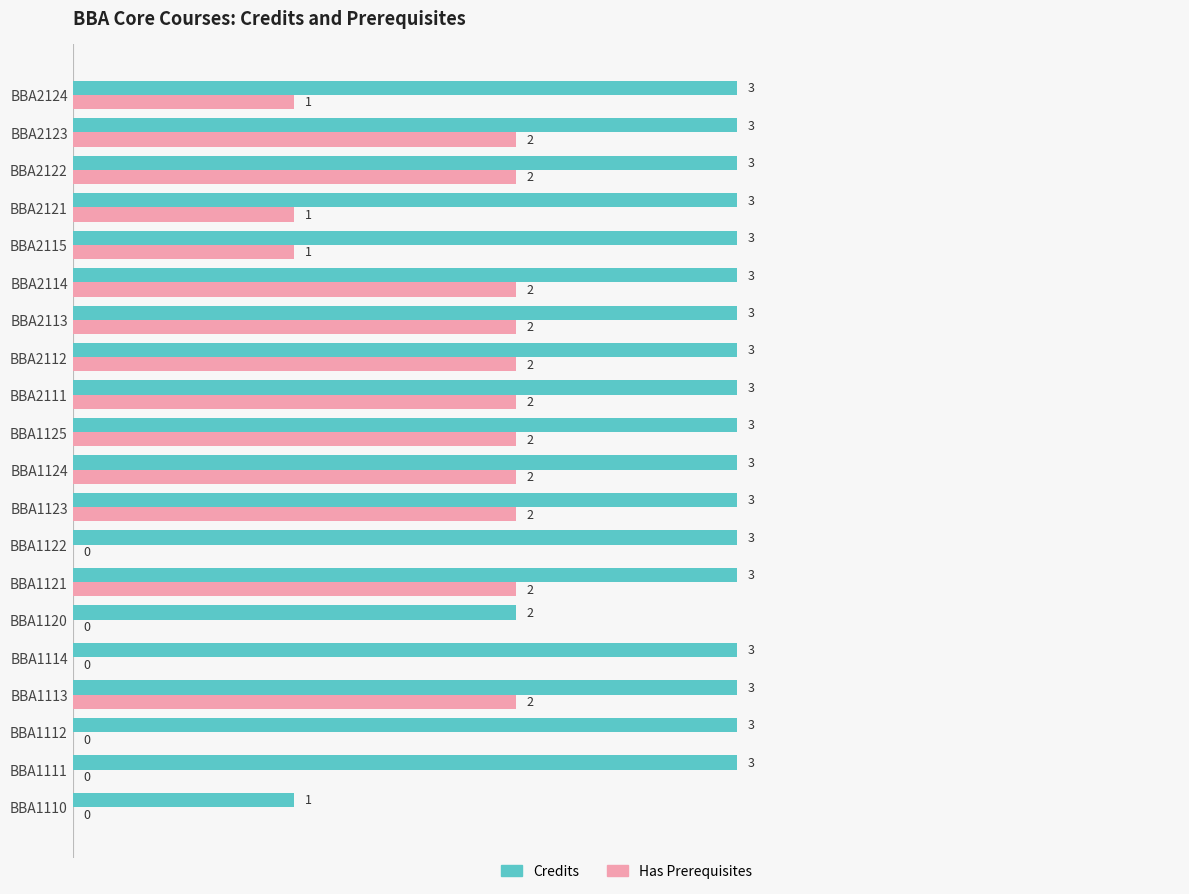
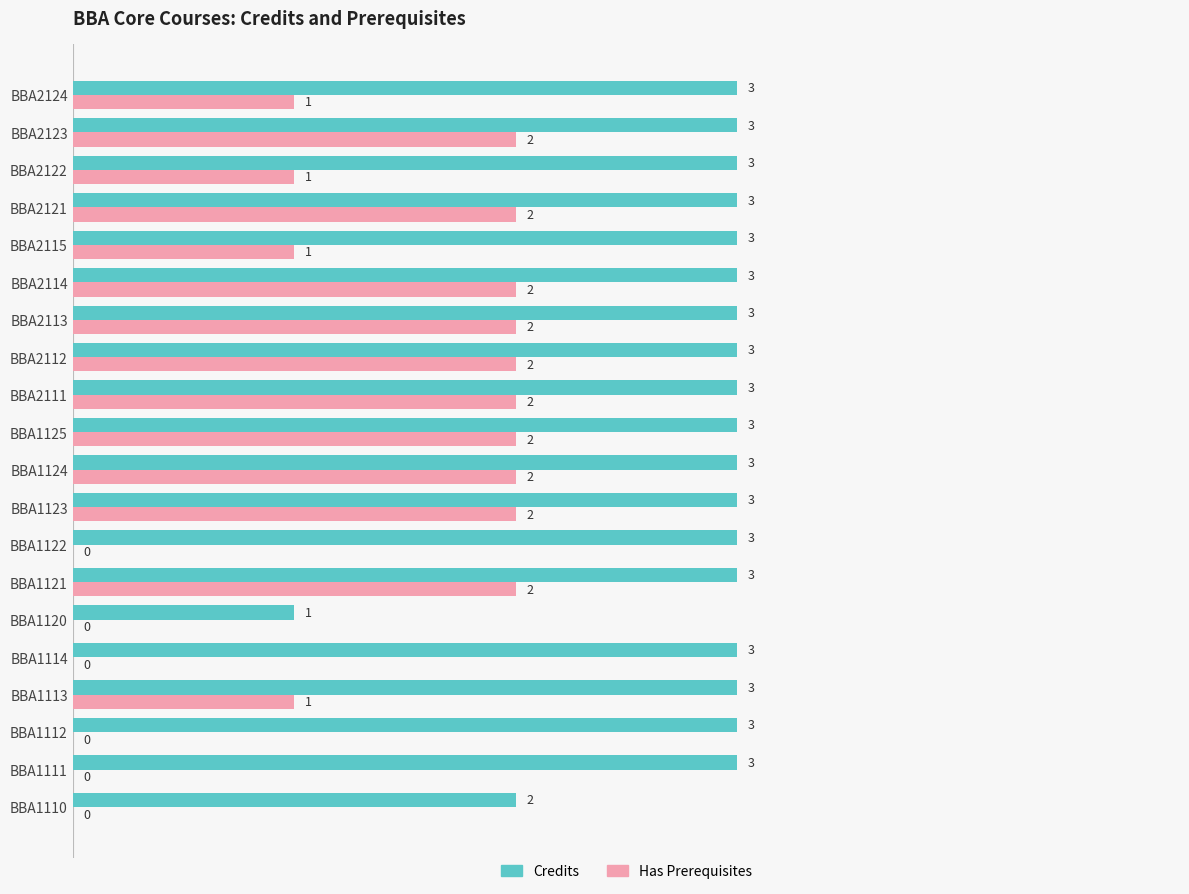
  {
    "Credits": {
      "BBA2124": 3,
      "BBA2123": 3,
      "BBA2122": 3,
      "BBA2121": 3,
      "BBA2115": 3,
      "BBA2114": 3,
      "BBA2113": 3,
      "BBA2112": 3,
      "BBA2111": 3,
      "BBA1125": 3,
      "BBA1124": 3,
      "BBA1123": 3,
      "BBA1122": 3,
      "BBA1121": 3,
-     "BBA1120": 2,
+     "BBA1120": 1,
      "BBA1114": 3,
      "BBA1113": 3,
      "BBA1112": 3,
      "BBA1111": 3,
-     "BBA1110": 1
+     "BBA1110": 2
    },
    "Has Prerequisites": {
      "BBA2124": 1,
      "BBA2123": 2,
-     "BBA2122": 2,
-     "BBA2121": 1,
+     "BBA2122": 1,
+     "BBA2121": 2,
      "BBA2115": 1,
      "BBA2114": 2,
      "BBA2113": 2,
      "BBA2112": 2,
      "BBA2111": 2,
      "BBA1125": 2,
      "BBA1124": 2,
      "BBA1123": 2,
      "BBA1122": 0,
      "BBA1121": 2,
      "BBA1120": 0,
      "BBA1114": 0,
-     "BBA1113": 2,
+     "BBA1113": 1,
      "BBA1112": 0,
      "BBA1111": 0,
      "BBA1110": 0
    }
  }
